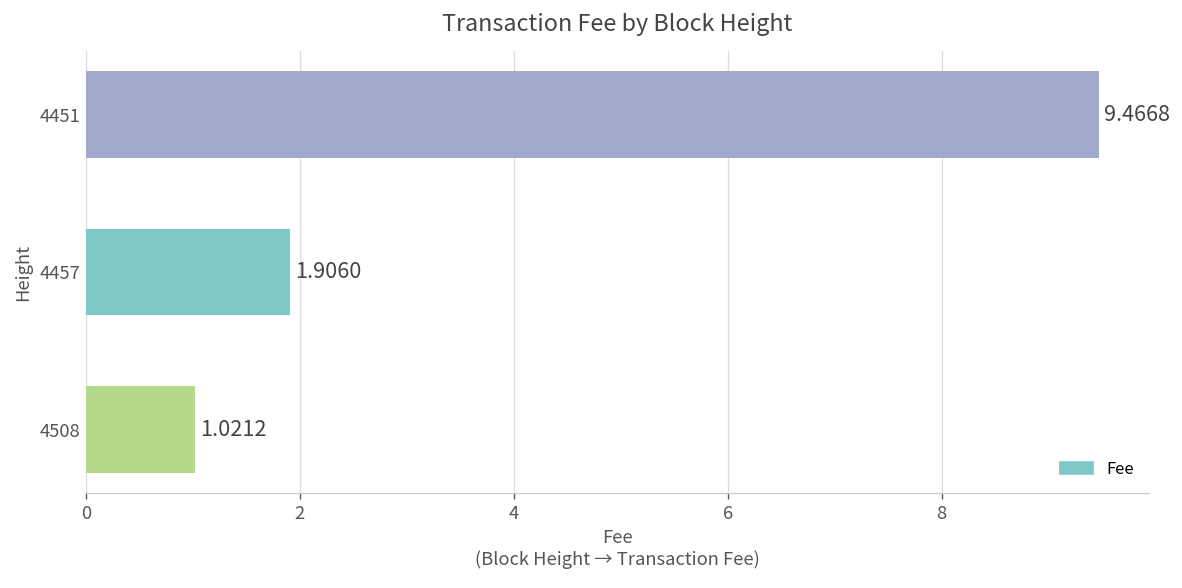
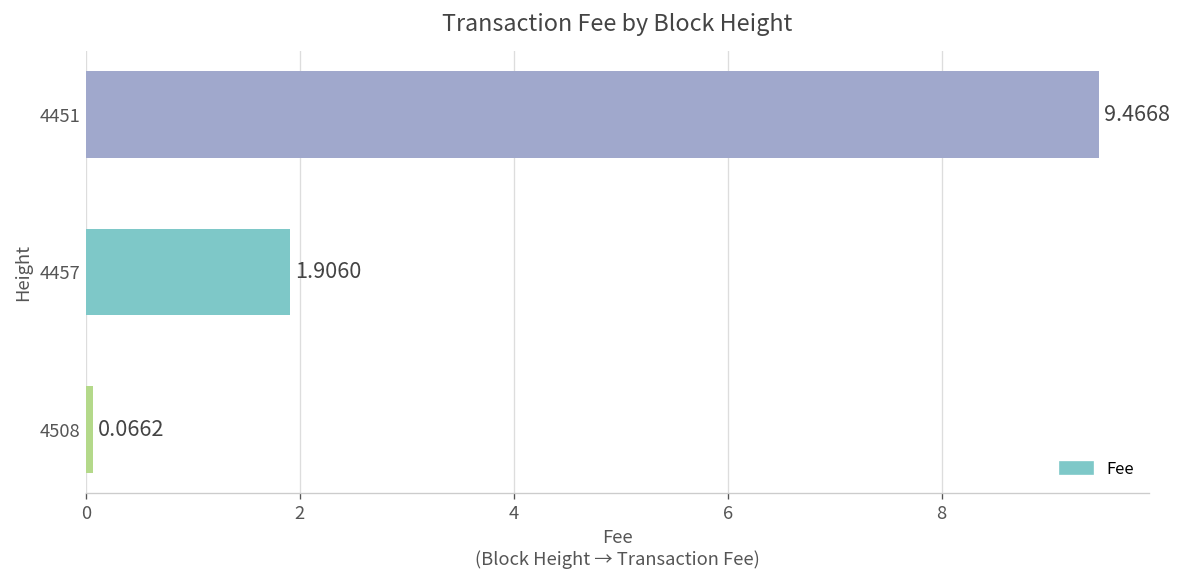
  {
    "4451": 9.4668,
    "4457": 1.9060,
-   "4508": 1.0212
+   "4508": 0.0662
  }
